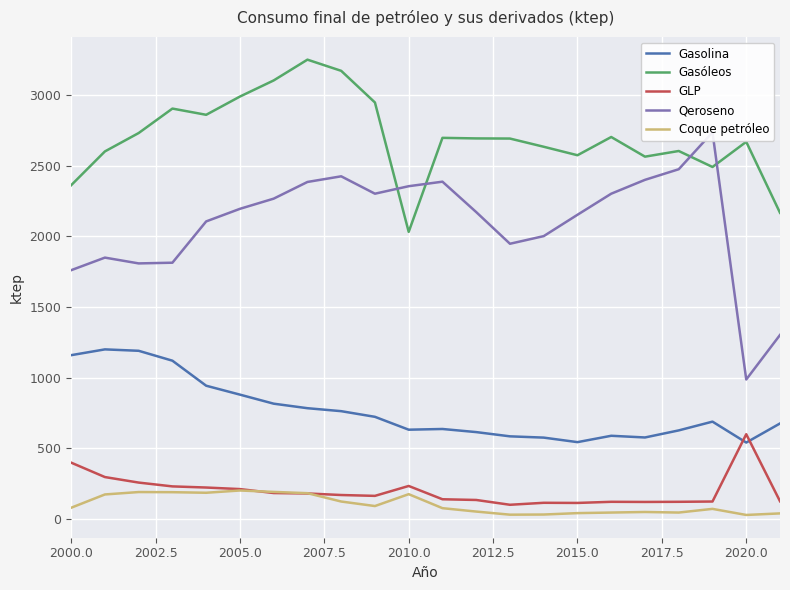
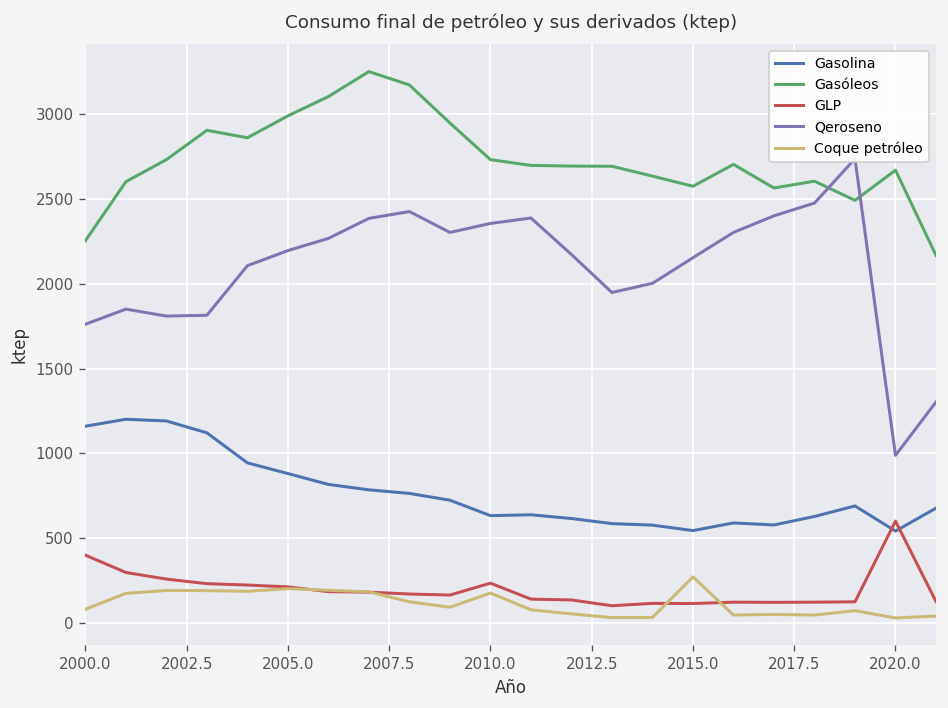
  {
    "Gasóleos": {
-     "2000.0": 2360,
+     "2000.0": 2250,
      "2005.0": 2990,
-     "2010.0": 2030,
+     "2010.0": 2730,
      "2015.0": 2570,
      "2020.0": 2670
    },
    "GLP": {
      "2000.0": 400,
      "2010.0": 240,
      "2015.0": 120,
      "2020.0": 600
    },
    "Coque petróleo": {
      "2000.0": 80,
      "2010.0": 180,
-     "2015.0": 40,
+     "2015.0": 270,
      "2020.0": 30
    }
  }
